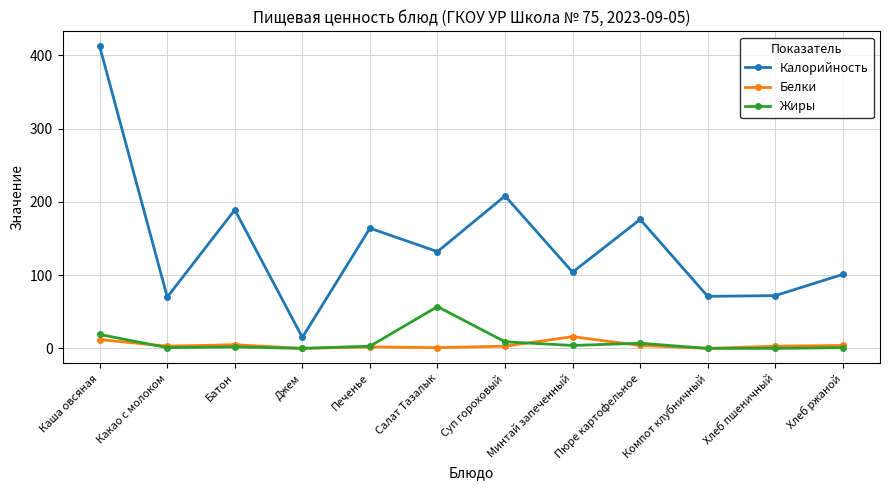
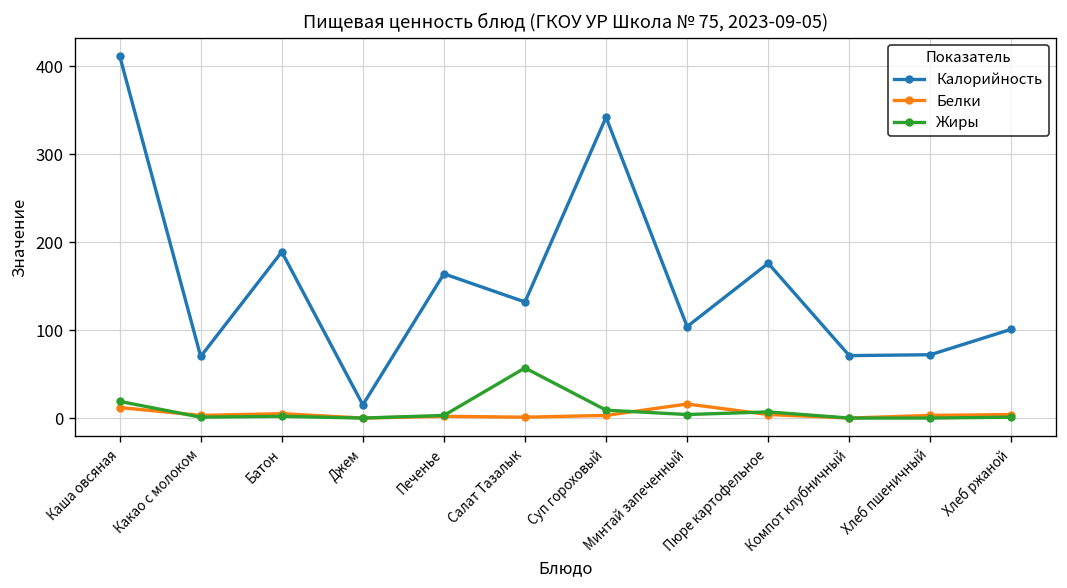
  {
    "Калорийность": {
      "Каша овсяная": 410,
      "Какао с молоком": 70,
      "Батон": 190,
      "Джем": 20,
      "Печенье": 160,
      "Салат Тазалык": 130,
-     "Суп гороховый": 210,
+     "Суп гороховый": 340,
      "Минтай запеченный": 100,
      "Пюре картофельное": 180,
      "Компот клубничный": 70,
      "Хлеб пшеничный": 70,
      "Хлеб ржаной": 100
    },
    "Белки": {
      "Каша овсяная": 10,
      "Салат Тазалык": 0,
      "Суп гороховый": 0,
      "Минтай запеченный": 20
    },
    "Жиры": {
      "Каша овсяная": 20,
      "Салат Тазалык": 60,
      "Суп гороховый": 10,
      "Минтай запеченный": 0
    }
  }
